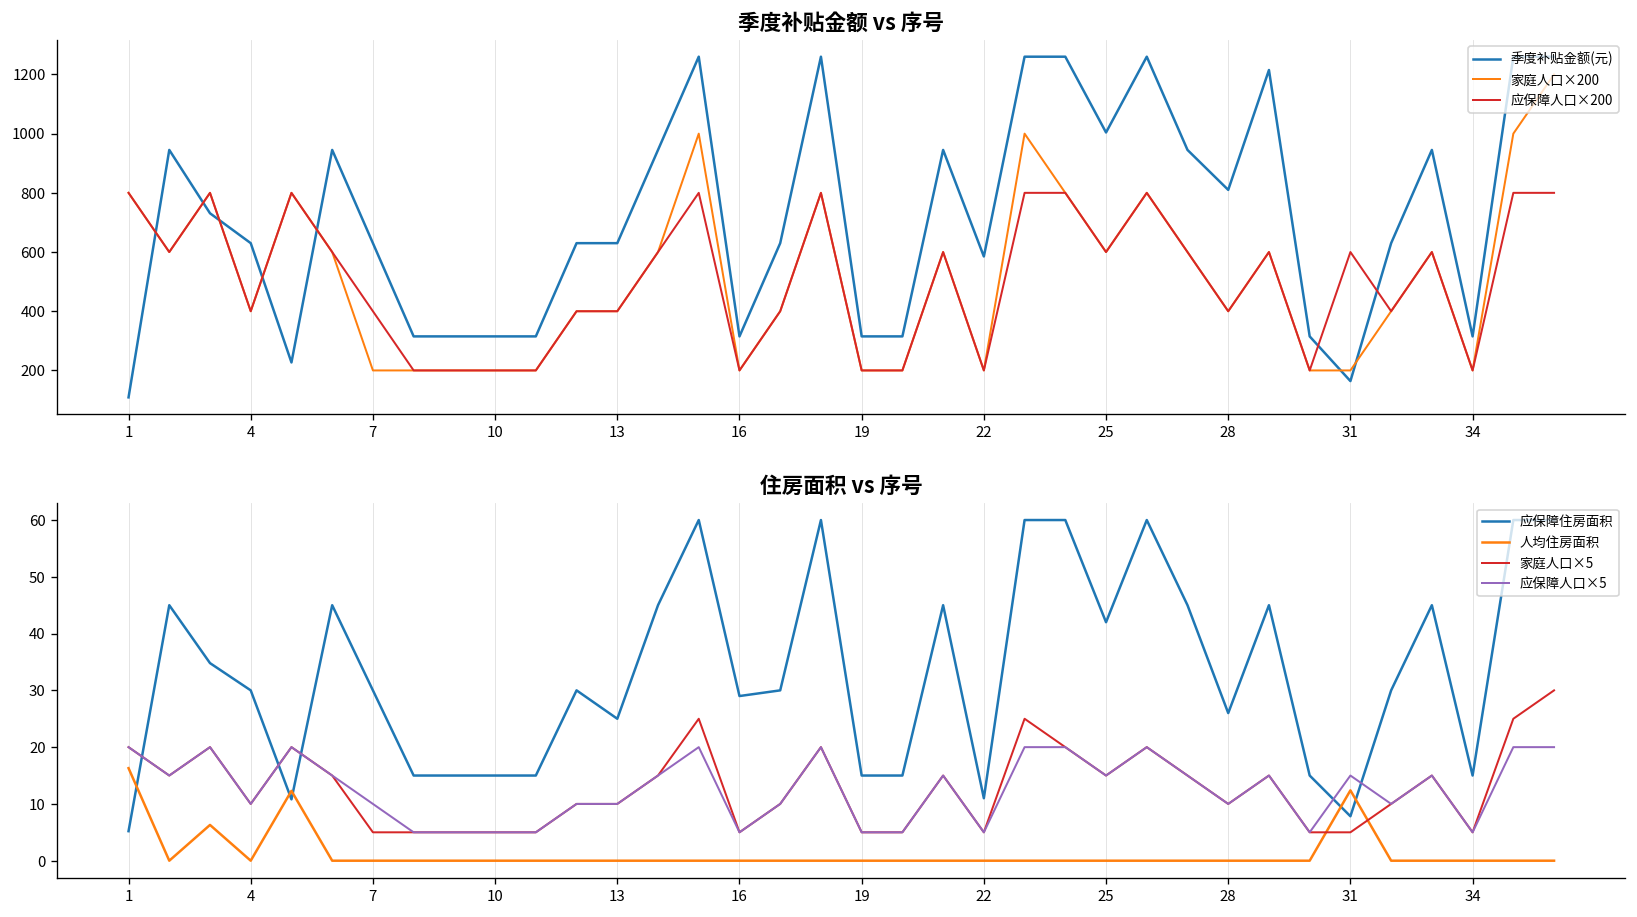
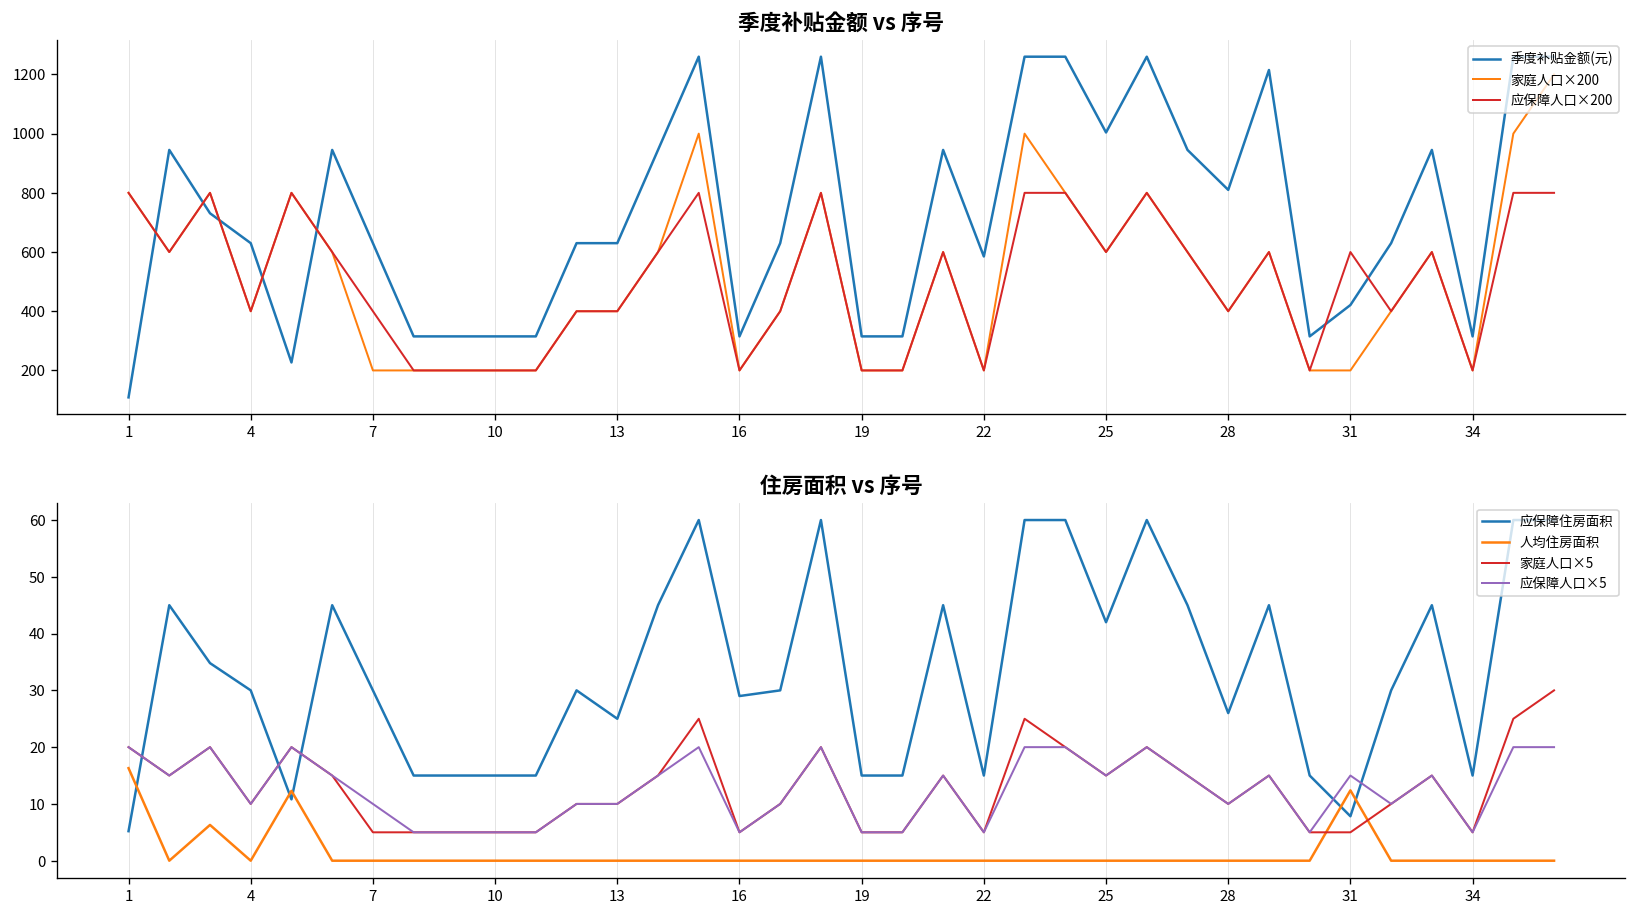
  {
    "季度补贴金额 vs 序号": {
      "季度补贴金额(元)": {
        "1": 110,
        "4": 630,
        "7": 630,
        "10": 320,
        "13": 630,
        "16": 320,
        "19": 320,
        "22": 590,
        "25": 1000,
        "28": 810,
-       "31": 160,
+       "31": 420,
        "34": 320
      },
      "家庭人口×200": {
        "7": 200,
        "31": 200
      },
      "应保障人口×200": {
        "7": 400,
        "31": 600
      }
    },
    "住房面积 vs 序号": {
      "应保障住房面积": {
        "1": 5,
        "4": 30,
        "7": 30,
        "10": 15,
        "13": 25,
        "16": 29,
        "19": 15,
-       "22": 11,
+       "22": 15,
        "25": 42,
        "28": 26,
        "31": 8,
        "34": 15
      },
      "人均住房面积": {
        "1": 16,
        "4": 0,
        "7": 0,
        "10": 0,
        "13": 0,
        "16": 0,
        "19": 0,
        "22": 0,
        "25": 0,
        "28": 0,
        "31": 12,
        "34": 0
      },
      "家庭人口×5": {
        "7": 5,
        "31": 5
      },
      "应保障人口×5": {
        "7": 10,
        "31": 15
      }
    }
  }
